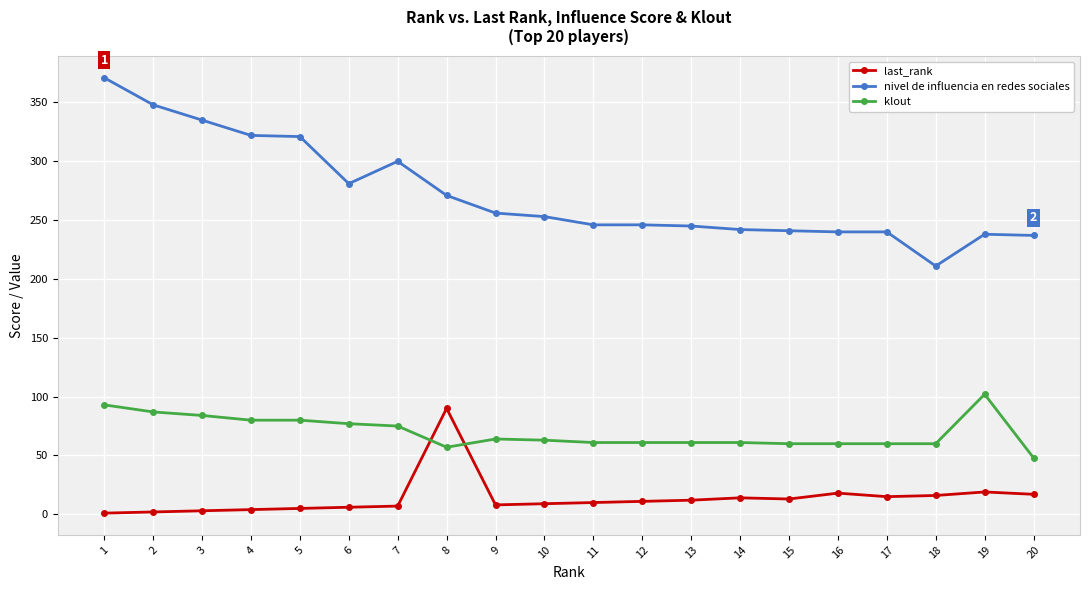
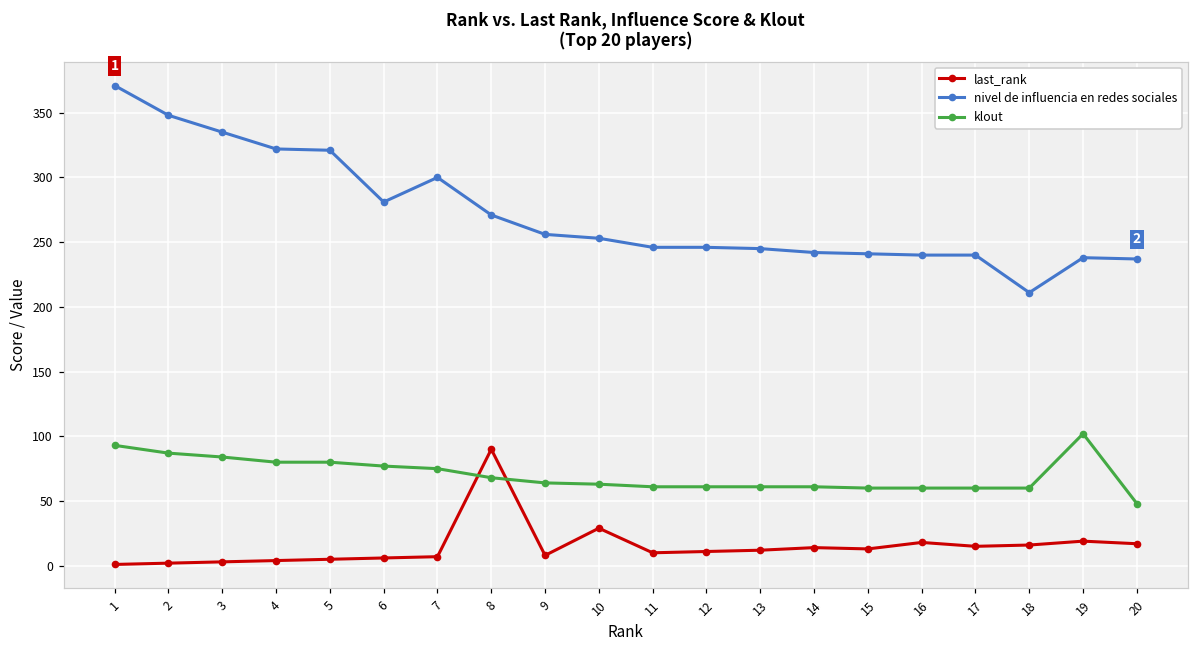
  {
    "last_rank": {
      "1": 1,
      "2": 2,
      "3": 3,
      "4": 4,
      "5": 5,
      "6": 6,
      "7": 7,
      "8": 90,
      "9": 8,
-     "10": 9,
+     "10": 29,
      "11": 10,
      "12": 11,
      "13": 12,
      "14": 14,
      "15": 13,
      "16": 18,
      "17": 15,
      "18": 16,
      "19": 19,
      "20": 17
    },
    "nivel de influencia en redes sociales": {
      "2": 348,
      "3": 335,
      "4": 322,
      "5": 321,
      "6": 281,
      "7": 300,
      "8": 271,
      "9": 256,
      "10": 253,
      "11": 246,
      "12": 246,
      "13": 245,
      "14": 242,
      "15": 241,
      "16": 240,
      "17": 240,
      "18": 211,
      "19": 238
    },
    "klout": {
      "1": 93,
      "2": 87,
      "3": 84,
      "4": 80,
      "5": 80,
      "6": 77,
      "7": 75,
-     "8": 57,
+     "8": 68,
      "9": 64,
      "10": 63,
      "11": 61,
      "12": 61,
      "13": 61,
      "14": 61,
      "15": 60,
      "16": 60,
      "17": 60,
      "18": 60,
      "19": 102,
      "20": 48
    }
  }
